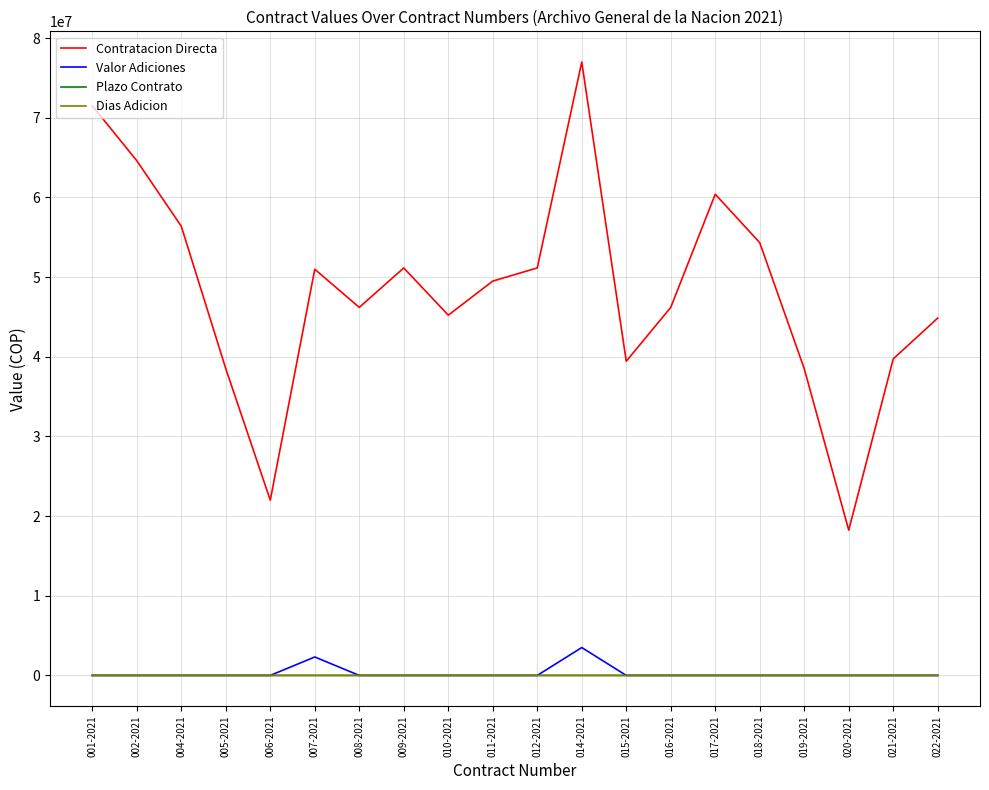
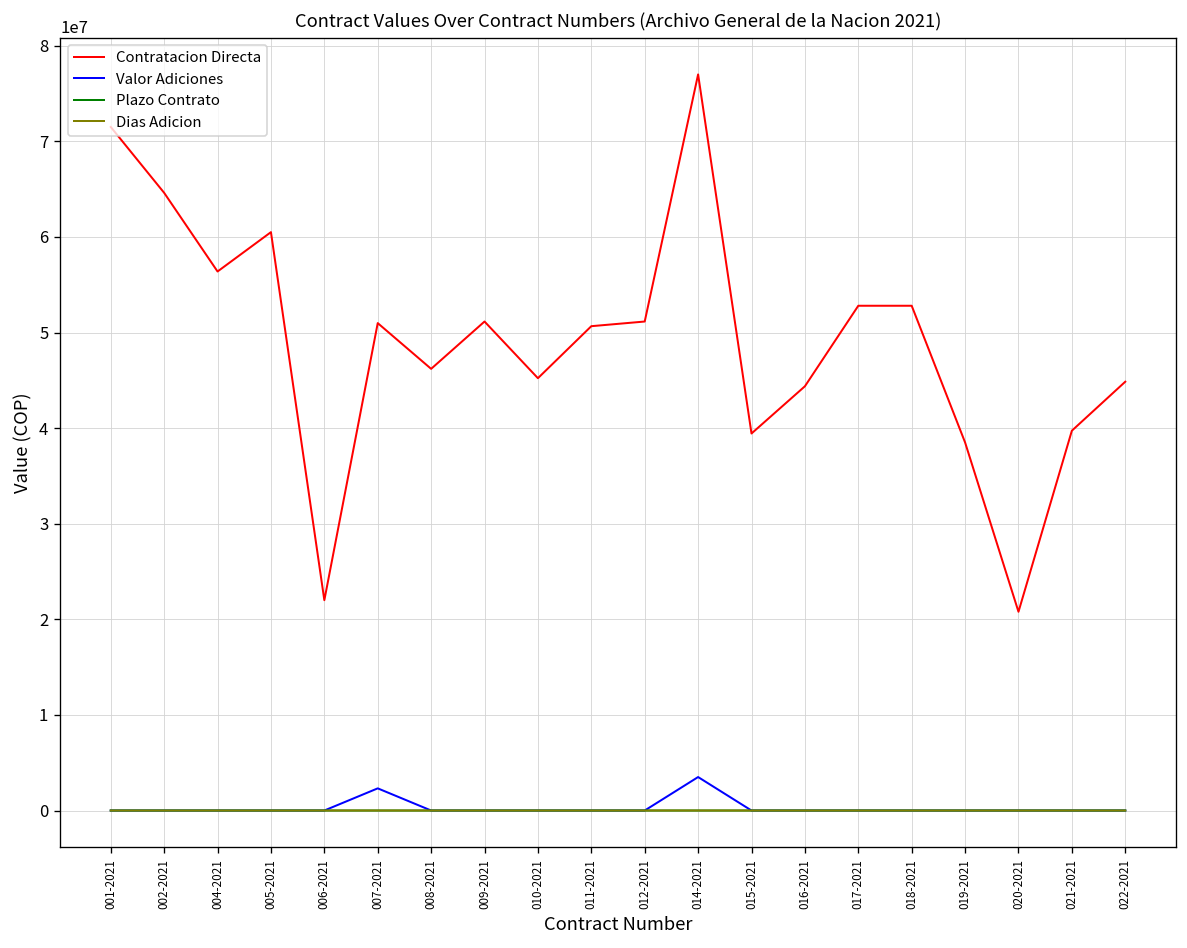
  {
    "Contratacion Directa": {
      "002-2021": 65000000,
      "004-2021": 56000000,
-     "005-2021": 39000000,
+     "005-2021": 61000000,
      "006-2021": 22000000,
      "007-2021": 51000000,
      "008-2021": 46000000,
      "009-2021": 51000000,
      "010-2021": 45000000,
-     "011-2021": 50000000,
+     "011-2021": 51000000,
      "012-2021": 51000000,
      "014-2021": 77000000,
      "015-2021": 39000000,
-     "016-2021": 46000000,
-     "017-2021": 60000000,
-     "018-2021": 54000000,
+     "016-2021": 44000000,
+     "017-2021": 53000000,
+     "018-2021": 53000000,
      "019-2021": 39000000,
-     "020-2021": 18000000,
+     "020-2021": 21000000,
      "021-2021": 40000000,
      "022-2021": 45000000
    },
    "Valor Adiciones": {
      "007-2021": 2000000,
      "014-2021": 4000000
    },
    "Dias Adicion": {
      "007-2021": 0,
      "014-2021": 0
    }
  }
